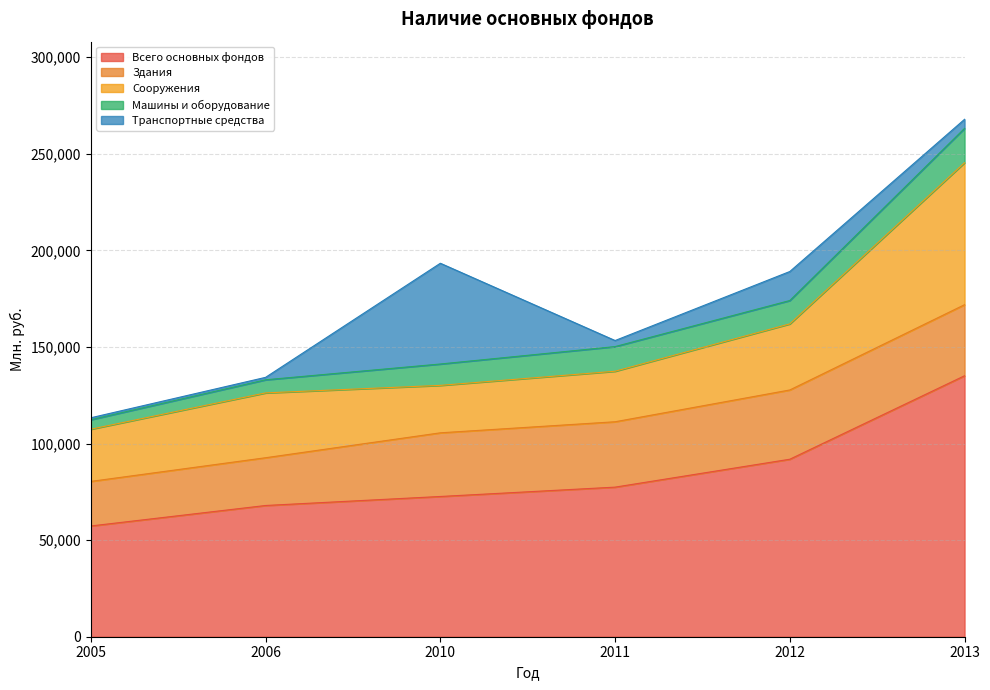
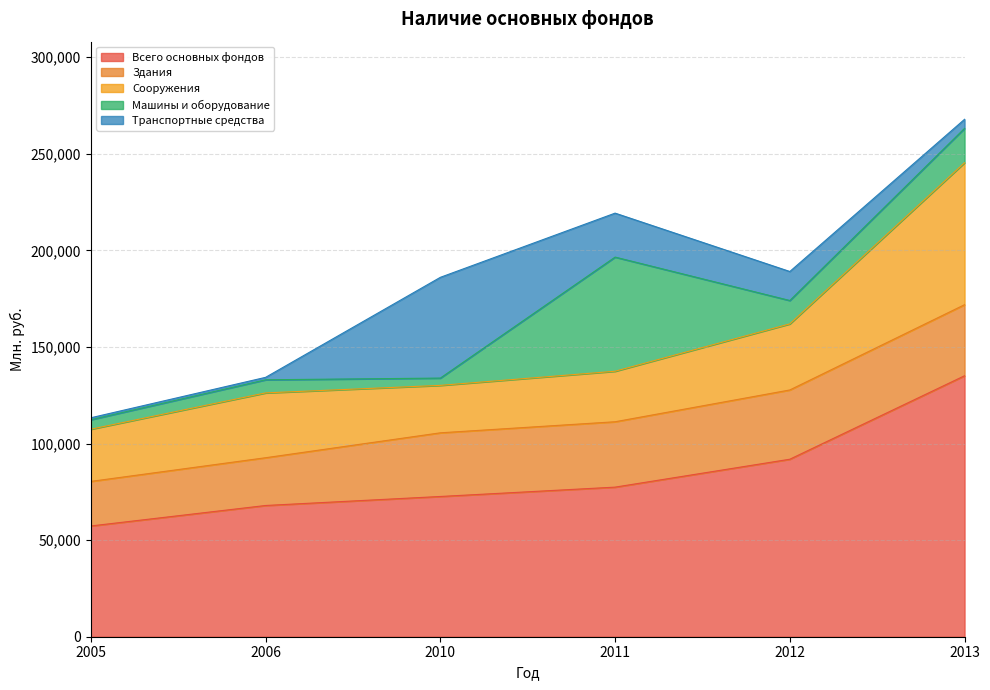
  {
    "Машины и оборудование": {
-     "2010": "11,000",
-     "2011": "13,000",
+     "2010": "4,000",
+     "2011": "59,000",
      "2012": "12,000",
      "2013": "18,000"
    },
    "Транспортные средства": {
      "2010": "52,000",
-     "2011": "3,000",
+     "2011": "23,000",
      "2012": "15,000",
      "2013": "5,000"
    }
  }
